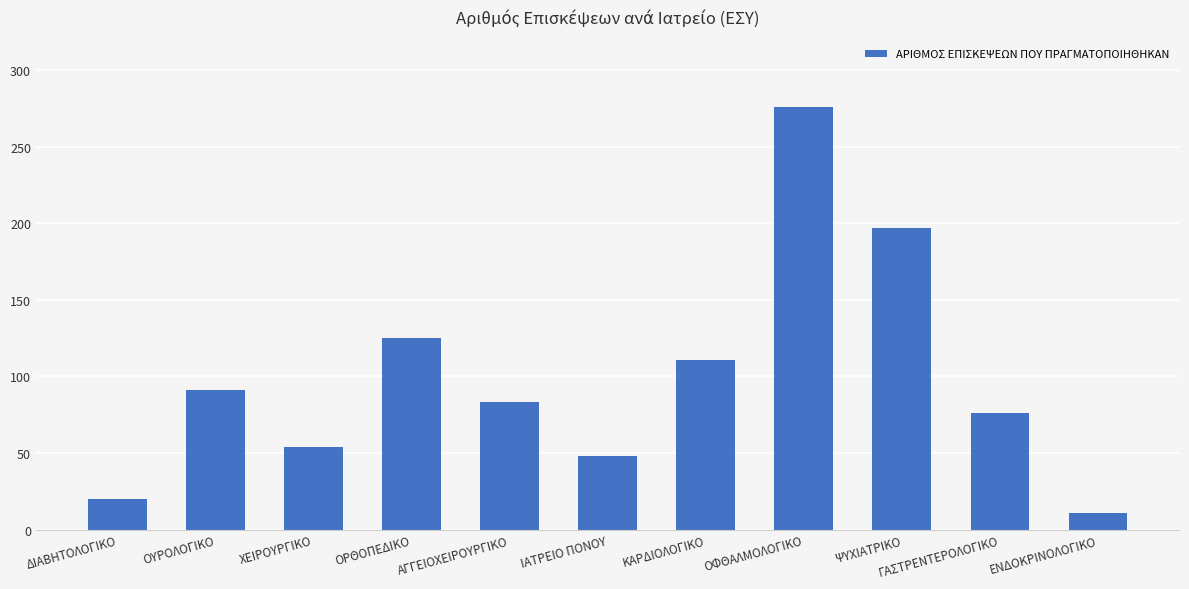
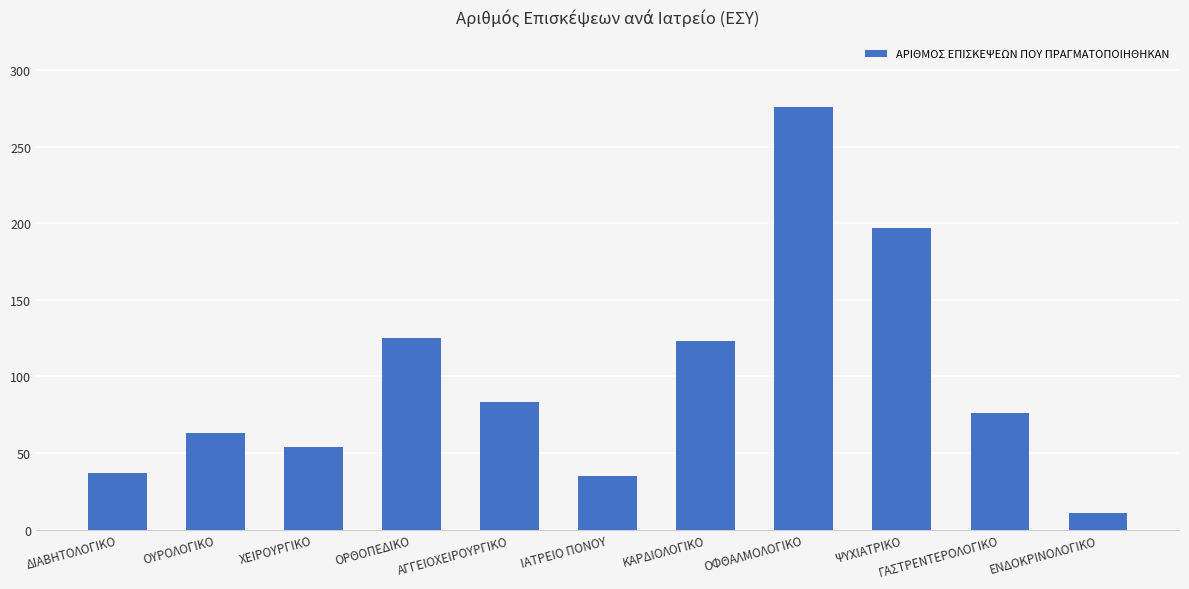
  {
-   "ΔΙΑΒΗΤΟΛΟΓΙΚΟ": 20,
-   "ΟΥΡΟΛΟΓΙΚΟ": 91,
+   "ΔΙΑΒΗΤΟΛΟΓΙΚΟ": 37,
+   "ΟΥΡΟΛΟΓΙΚΟ": 63,
    "ΧΕΙΡΟΥΡΓΙΚΟ": 54,
    "ΟΡΘΟΠΕΔΙΚΟ": 125,
    "ΑΓΓΕΙΟΧΕΙΡΟΥΡΓΙΚΟ": 83,
-   "ΙΑΤΡΕΙΟ ΠΟΝΟΥ": 48,
-   "ΚΑΡΔΙΟΛΟΓΙΚΟ": 111,
+   "ΙΑΤΡΕΙΟ ΠΟΝΟΥ": 35,
+   "ΚΑΡΔΙΟΛΟΓΙΚΟ": 123,
    "ΟΦΘΑΛΜΟΛΟΓΙΚΟ": 276,
    "ΨΥΧΙΑΤΡΙΚΟ": 197,
    "ΓΑΣΤΡΕΝΤΕΡΟΛΟΓΙΚΟ": 76,
    "ΕΝΔΟΚΡΙΝΟΛΟΓΙΚΟ": 11
  }
